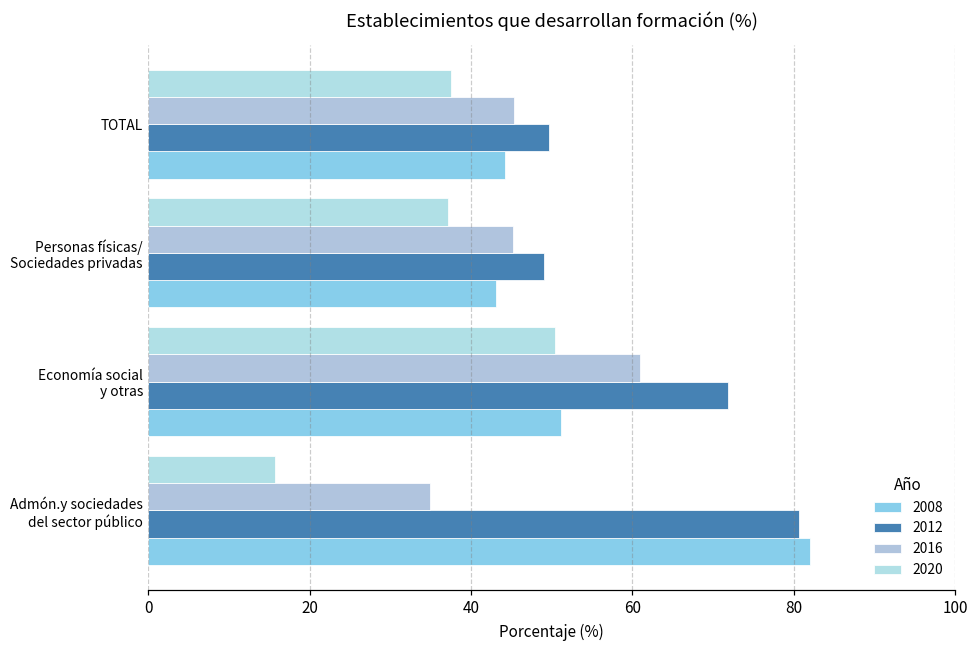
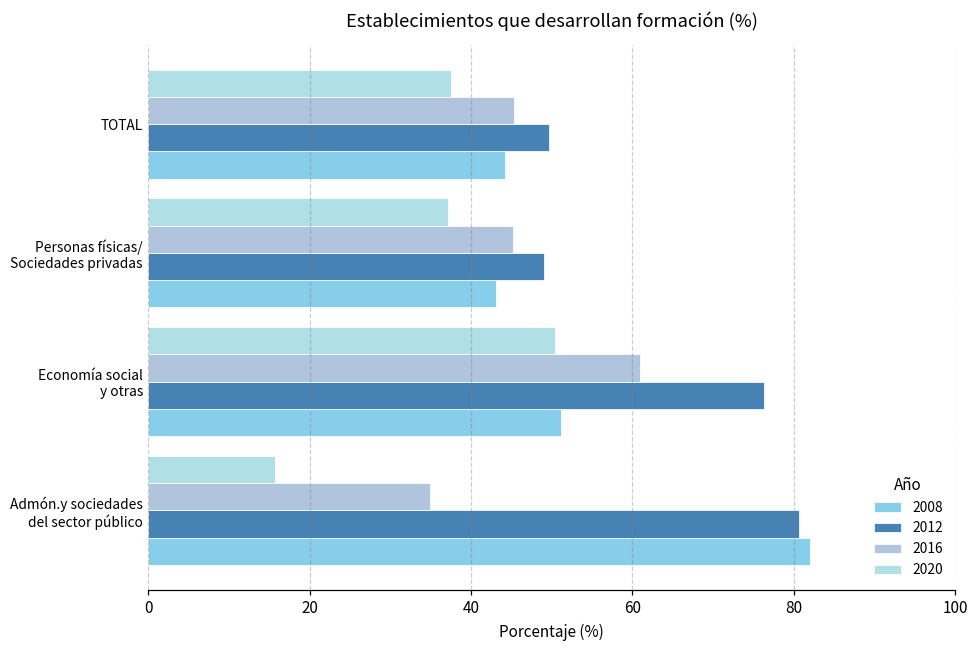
  {
    "2012": {
      "TOTAL": 50,
      "Personas físicas/ Sociedades privadas": 49,
-     "Economía social y otras": 72,
+     "Economía social y otras": 76,
      "Admón.y sociedades del sector público": 81
    }
  }
